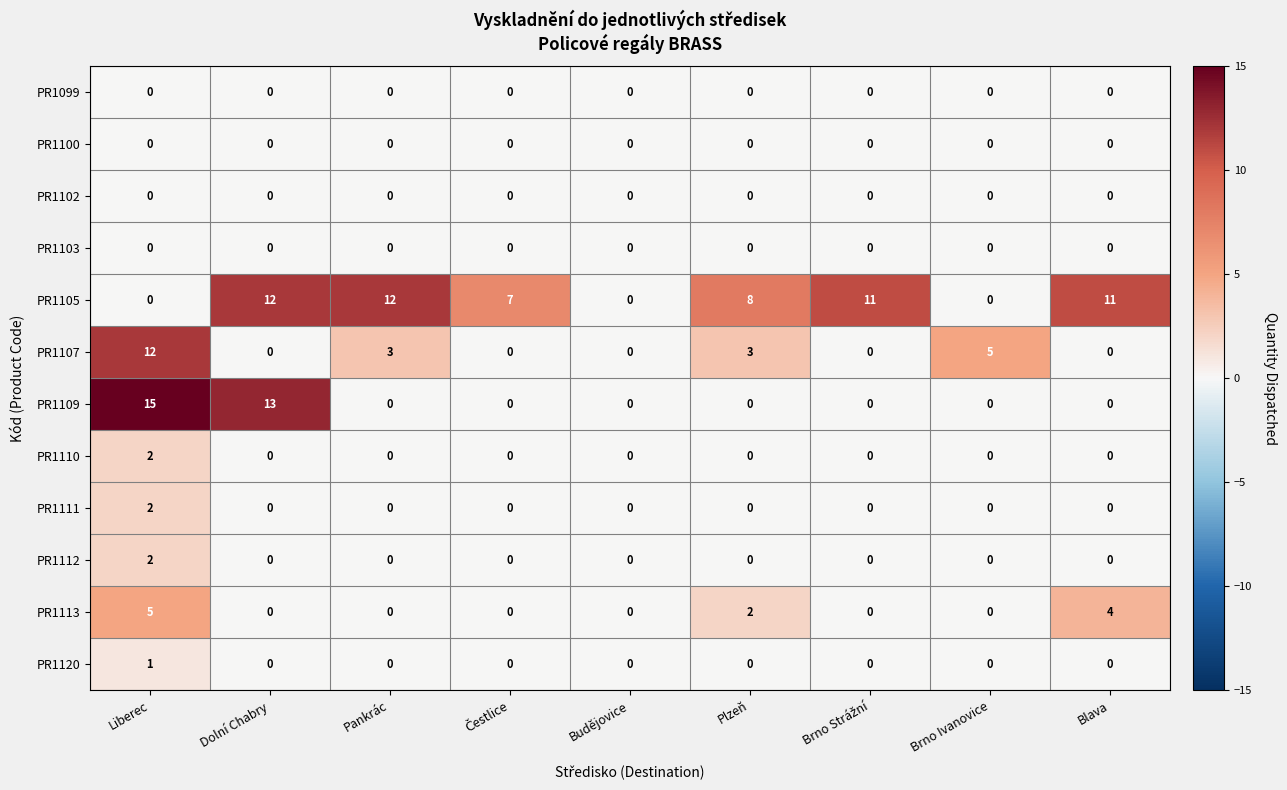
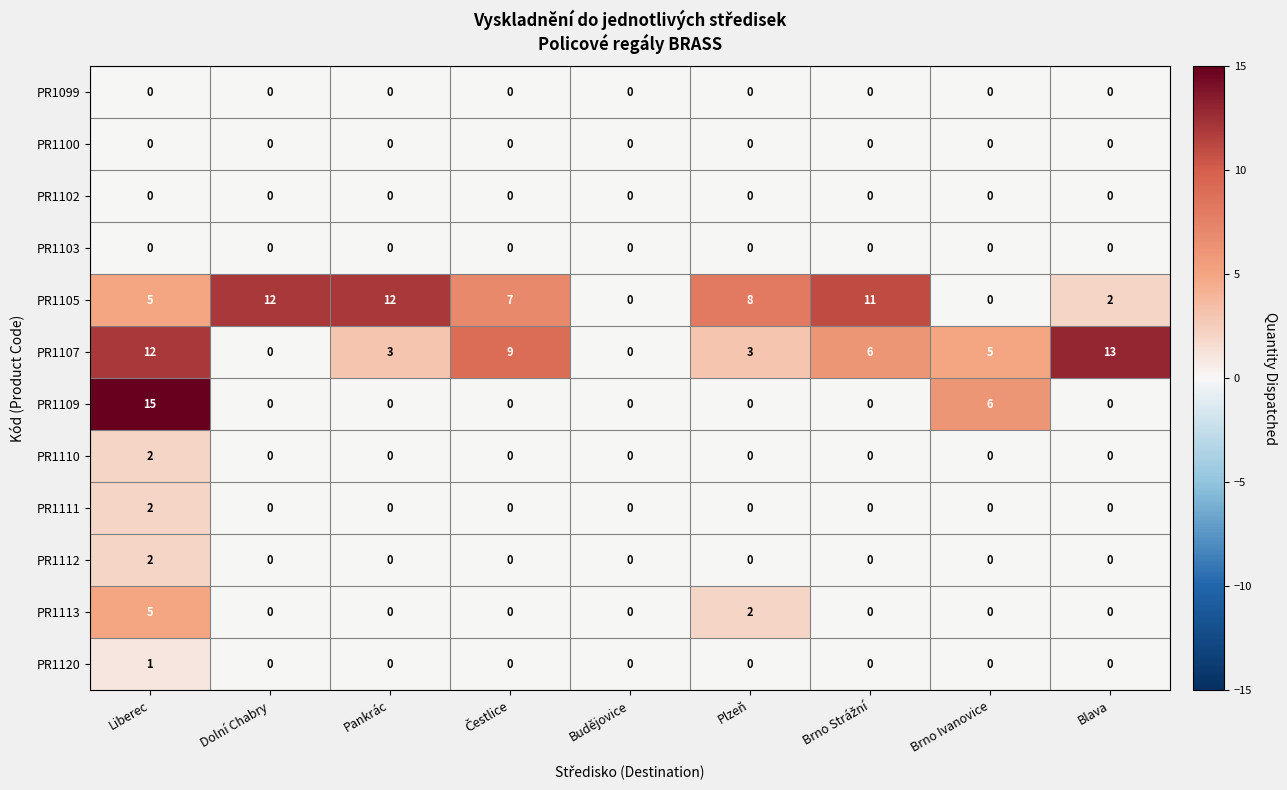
  {
    "PR1099": {
      "Liberec": 0,
      "Dolní Chabry": 0,
      "Pankrác": 0,
      "Čestlice": 0,
      "Budějovice": 0,
      "Plzeň": 0,
      "Brno Strážní": 0,
      "Brno Ivanovice": 0,
      "Blava": 0
    },
    "PR1100": {
      "Liberec": 0,
      "Dolní Chabry": 0,
      "Pankrác": 0,
      "Čestlice": 0,
      "Budějovice": 0,
      "Plzeň": 0,
      "Brno Strážní": 0,
      "Brno Ivanovice": 0,
      "Blava": 0
    },
    "PR1102": {
      "Liberec": 0,
      "Dolní Chabry": 0,
      "Pankrác": 0,
      "Čestlice": 0,
      "Budějovice": 0,
      "Plzeň": 0,
      "Brno Strážní": 0,
      "Brno Ivanovice": 0,
      "Blava": 0
    },
    "PR1103": {
      "Liberec": 0,
      "Dolní Chabry": 0,
      "Pankrác": 0,
      "Čestlice": 0,
      "Budějovice": 0,
      "Plzeň": 0,
      "Brno Strážní": 0,
      "Brno Ivanovice": 0,
      "Blava": 0
    },
    "PR1105": {
-     "Liberec": 0,
+     "Liberec": 5,
      "Dolní Chabry": 12,
      "Pankrác": 12,
      "Čestlice": 7,
      "Budějovice": 0,
      "Plzeň": 8,
      "Brno Strážní": 11,
      "Brno Ivanovice": 0,
-     "Blava": 11
+     "Blava": 2
    },
    "PR1107": {
      "Liberec": 12,
      "Dolní Chabry": 0,
      "Pankrác": 3,
-     "Čestlice": 0,
+     "Čestlice": 9,
      "Budějovice": 0,
      "Plzeň": 3,
-     "Brno Strážní": 0,
+     "Brno Strážní": 6,
      "Brno Ivanovice": 5,
-     "Blava": 0
+     "Blava": 13
    },
    "PR1109": {
      "Liberec": 15,
-     "Dolní Chabry": 13,
+     "Dolní Chabry": 0,
      "Pankrác": 0,
      "Čestlice": 0,
      "Budějovice": 0,
      "Plzeň": 0,
      "Brno Strážní": 0,
-     "Brno Ivanovice": 0,
+     "Brno Ivanovice": 6,
      "Blava": 0
    },
    "PR1110": {
      "Liberec": 2,
      "Dolní Chabry": 0,
      "Pankrác": 0,
      "Čestlice": 0,
      "Budějovice": 0,
      "Plzeň": 0,
      "Brno Strážní": 0,
      "Brno Ivanovice": 0,
      "Blava": 0
    },
    "PR1111": {
      "Liberec": 2,
      "Dolní Chabry": 0,
      "Pankrác": 0,
      "Čestlice": 0,
      "Budějovice": 0,
      "Plzeň": 0,
      "Brno Strážní": 0,
      "Brno Ivanovice": 0,
      "Blava": 0
    },
    "PR1112": {
      "Liberec": 2,
      "Dolní Chabry": 0,
      "Pankrác": 0,
      "Čestlice": 0,
      "Budějovice": 0,
      "Plzeň": 0,
      "Brno Strážní": 0,
      "Brno Ivanovice": 0,
      "Blava": 0
    },
    "PR1113": {
      "Liberec": 5,
      "Dolní Chabry": 0,
      "Pankrác": 0,
      "Čestlice": 0,
      "Budějovice": 0,
      "Plzeň": 2,
      "Brno Strážní": 0,
      "Brno Ivanovice": 0,
-     "Blava": 4
+     "Blava": 0
    },
    "PR1120": {
      "Liberec": 1,
      "Dolní Chabry": 0,
      "Pankrác": 0,
      "Čestlice": 0,
      "Budějovice": 0,
      "Plzeň": 0,
      "Brno Strážní": 0,
      "Brno Ivanovice": 0,
      "Blava": 0
    }
  }
